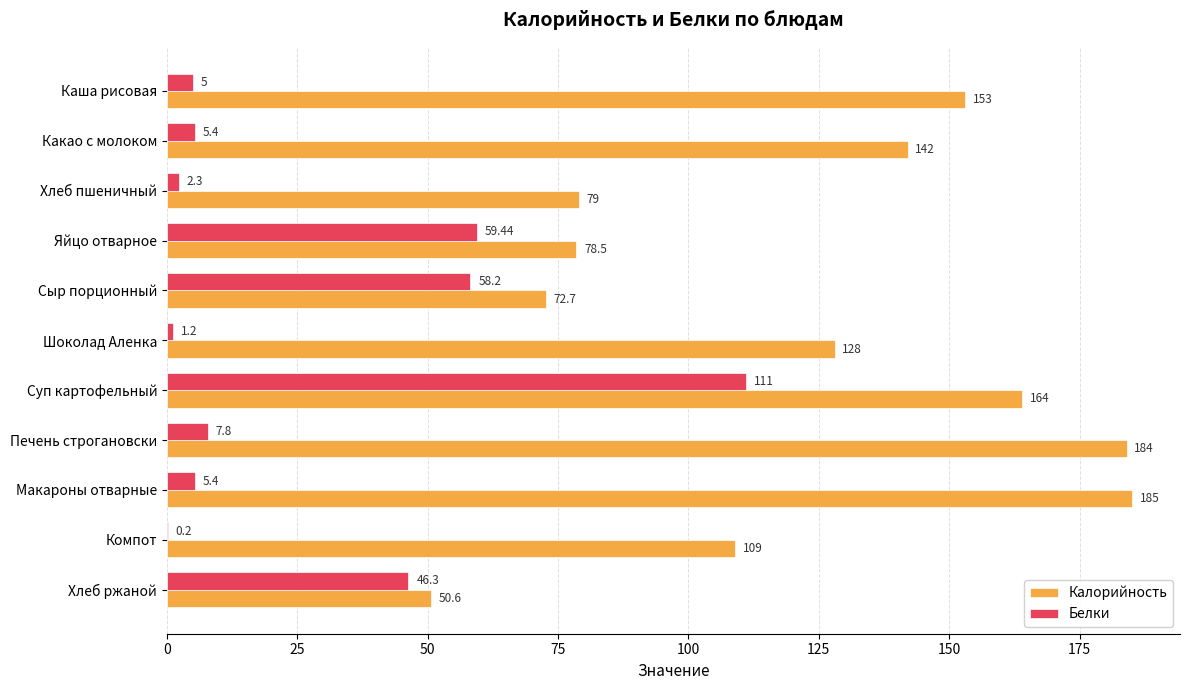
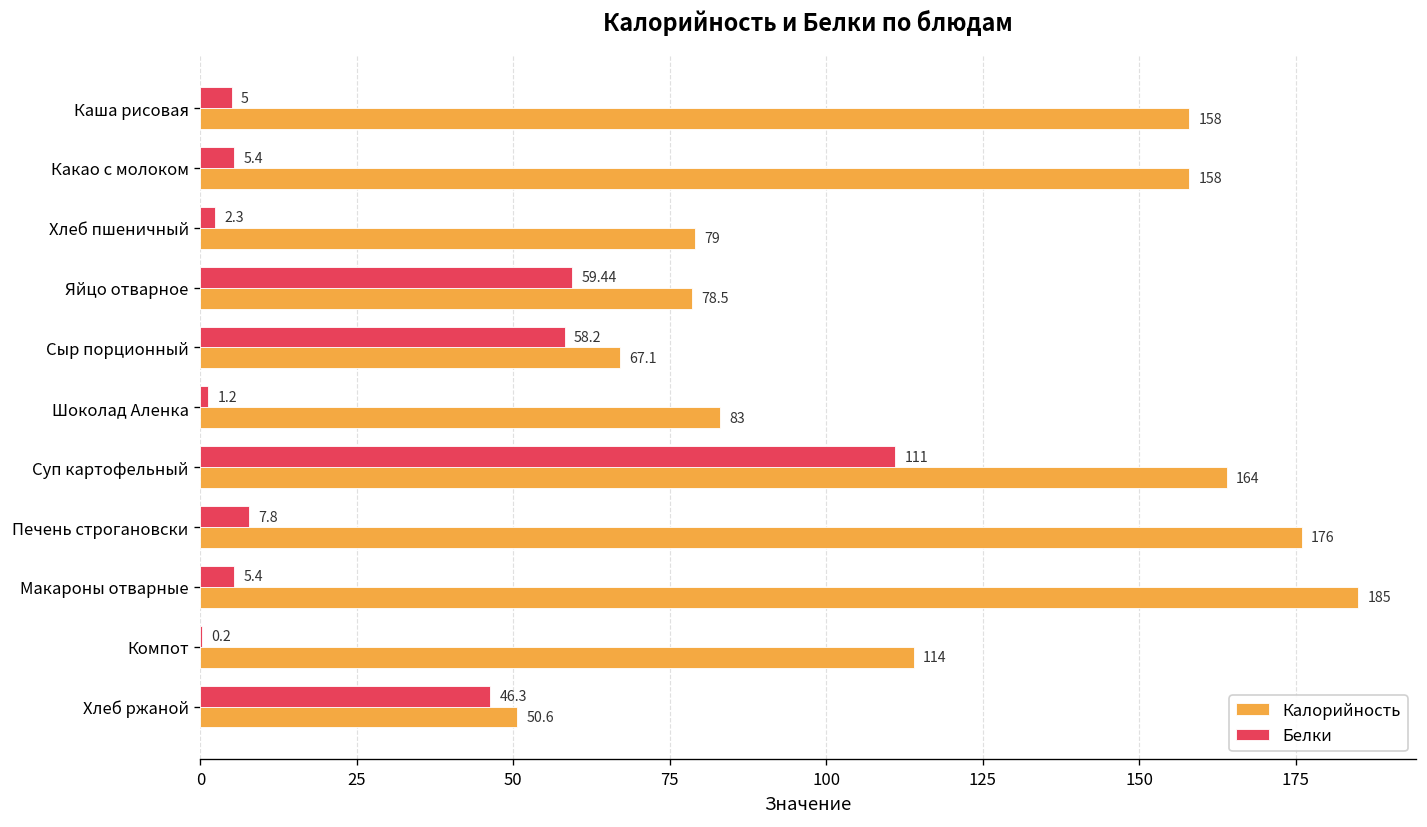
  {
    "Калорийность": {
-     "Каша рисовая": 153,
-     "Какао с молоком": 142,
+     "Каша рисовая": 158,
+     "Какао с молоком": 158,
      "Хлеб пшеничный": 79,
      "Яйцо отварное": 78.5,
-     "Сыр порционный": 72.7,
-     "Шоколад Аленка": 128,
+     "Сыр порционный": 67.1,
+     "Шоколад Аленка": 83,
      "Суп картофельный": 164,
-     "Печень строгановски": 184,
+     "Печень строгановски": 176,
      "Макароны отварные": 185,
-     "Компот": 109,
+     "Компот": 114,
      "Хлеб ржаной": 50.6
    },
    "Белки": {
      "Каша рисовая": 5,
      "Какао с молоком": 5.4,
      "Хлеб пшеничный": 2.3,
      "Яйцо отварное": 59.44,
      "Сыр порционный": 58.2,
      "Шоколад Аленка": 1.2,
      "Суп картофельный": 111,
      "Печень строгановски": 7.8,
      "Макароны отварные": 5.4,
      "Компот": 0.2,
      "Хлеб ржаной": 46.3
    }
  }
